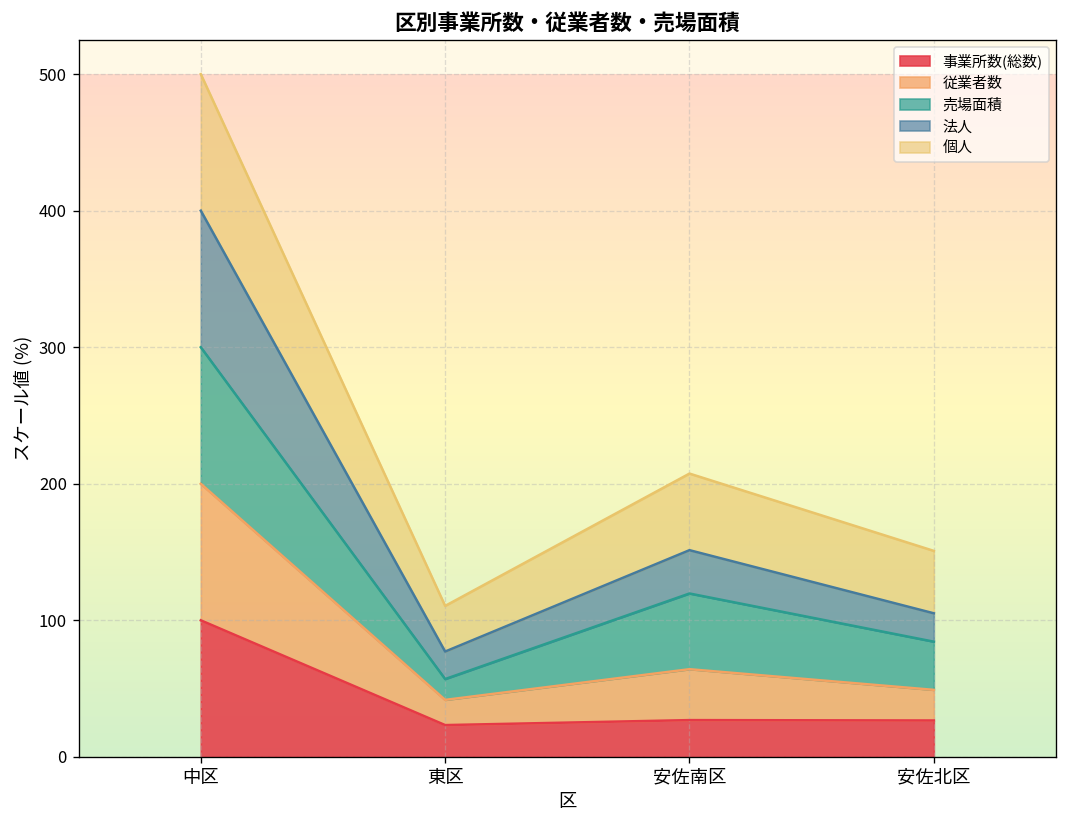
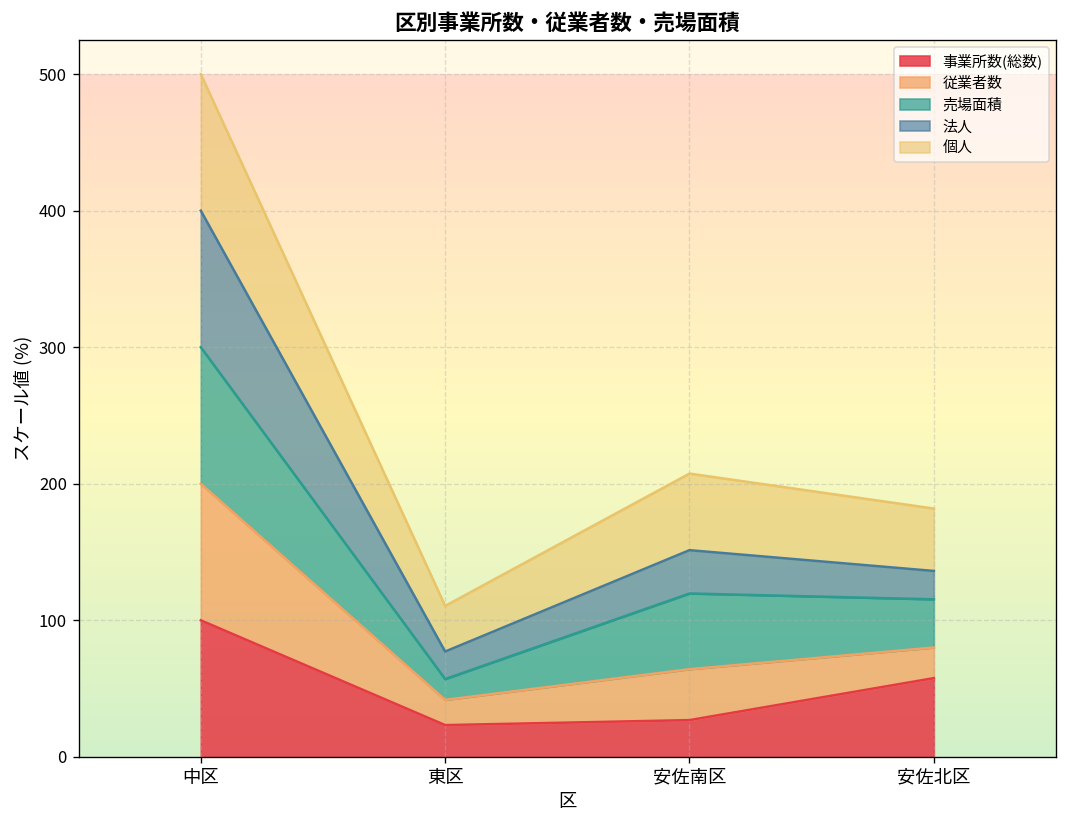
  {
    "事業所数(総数)": {
      "中区": 100,
      "東区": 23,
      "安佐南区": 27,
-     "安佐北区": 27
+     "安佐北区": 58
    }
  }
